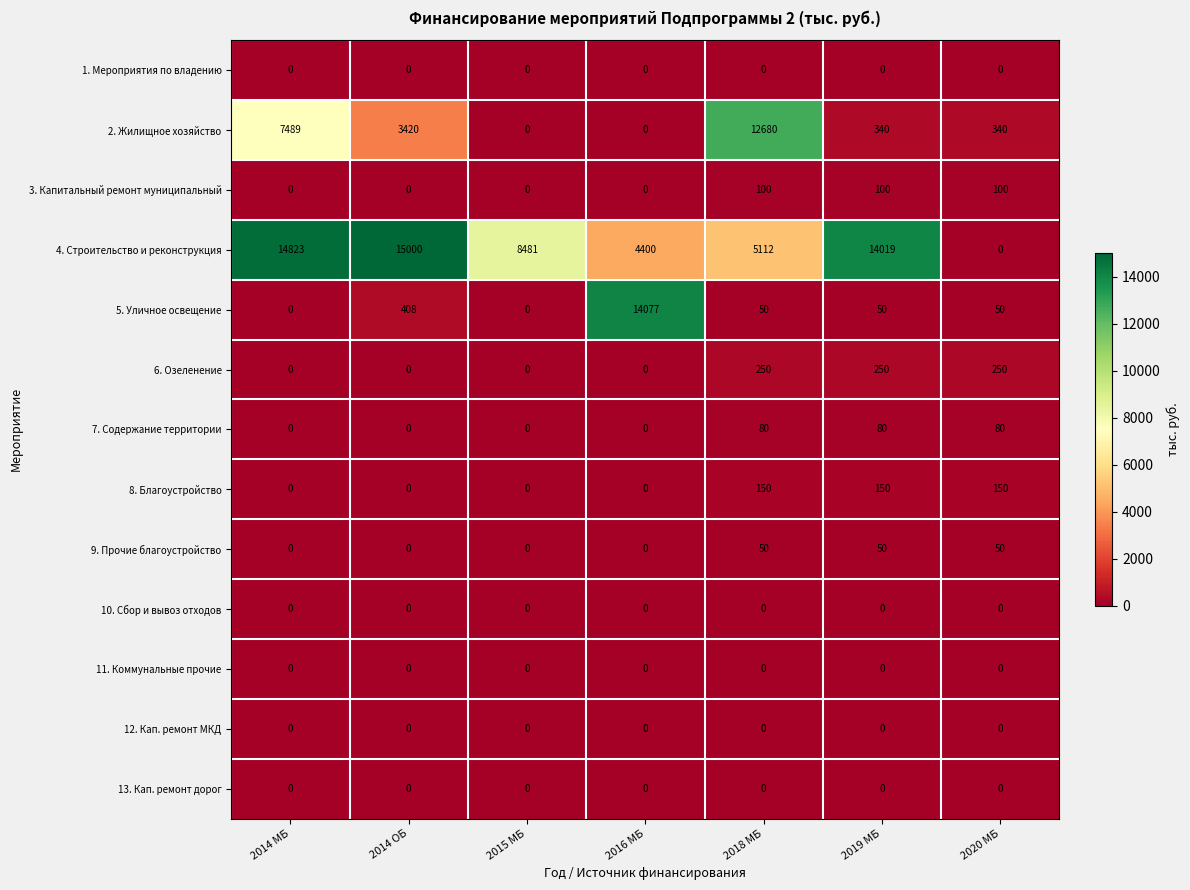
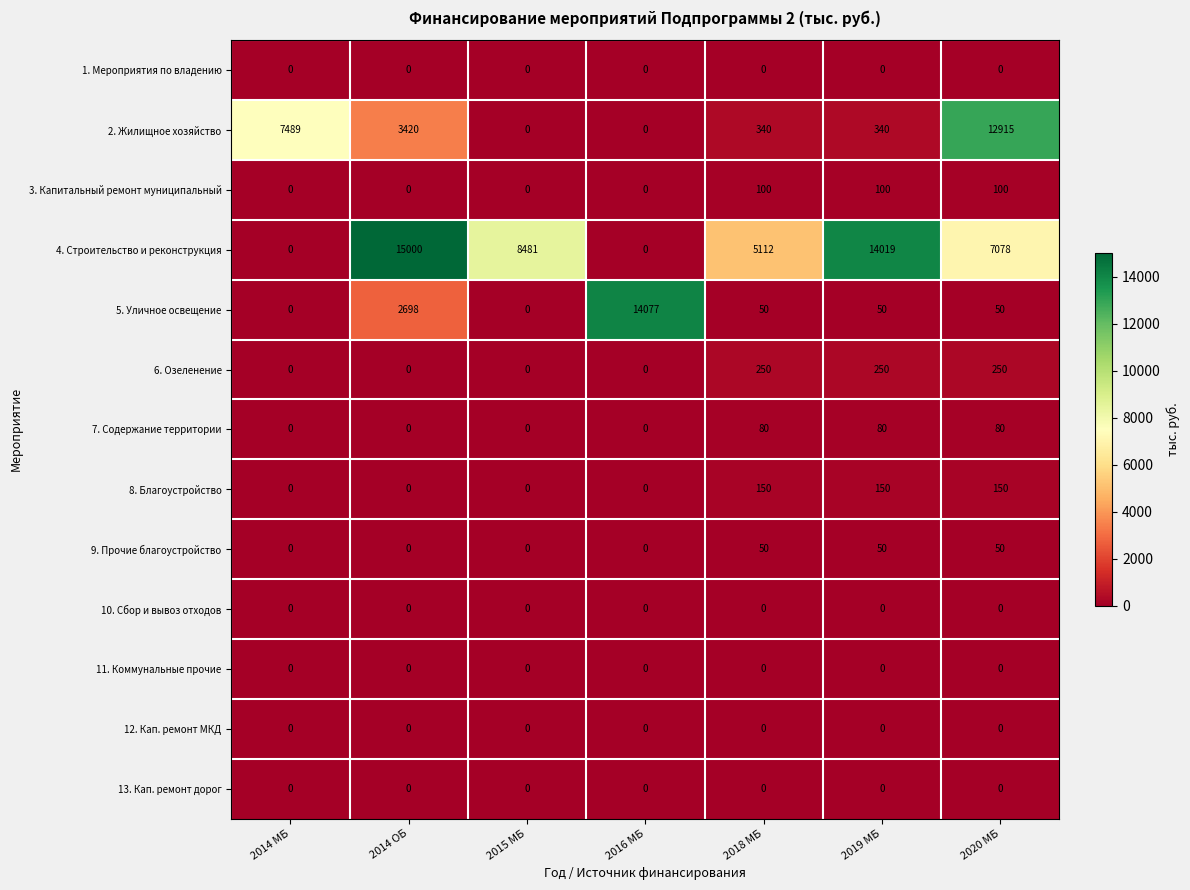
  {
    "1. Мероприятия по владению": {
      "2014 МБ": 0,
      "2014 ОБ": 0,
      "2015 МБ": 0,
      "2016 МБ": 0,
      "2018 МБ": 0,
      "2019 МБ": 0,
      "2020 МБ": 0
    },
    "2. Жилищное хозяйство": {
      "2014 МБ": 7489,
      "2014 ОБ": 3420,
      "2015 МБ": 0,
      "2016 МБ": 0,
-     "2018 МБ": 12680,
+     "2018 МБ": 340,
      "2019 МБ": 340,
-     "2020 МБ": 340
+     "2020 МБ": 12915
    },
    "3. Капитальный ремонт муниципальный": {
      "2014 МБ": 0,
      "2014 ОБ": 0,
      "2015 МБ": 0,
      "2016 МБ": 0,
      "2018 МБ": 100,
      "2019 МБ": 100,
      "2020 МБ": 100
    },
    "4. Строительство и реконструкция": {
-     "2014 МБ": 14823,
+     "2014 МБ": 0,
      "2014 ОБ": 15000,
      "2015 МБ": 8481,
-     "2016 МБ": 4400,
+     "2016 МБ": 0,
      "2018 МБ": 5112,
      "2019 МБ": 14019,
-     "2020 МБ": 0
+     "2020 МБ": 7078
    },
    "5. Уличное освещение": {
      "2014 МБ": 0,
-     "2014 ОБ": 408,
+     "2014 ОБ": 2698,
      "2015 МБ": 0,
      "2016 МБ": 14077,
      "2018 МБ": 50,
      "2019 МБ": 50,
      "2020 МБ": 50
    },
    "6. Озеленение": {
      "2014 МБ": 0,
      "2014 ОБ": 0,
      "2015 МБ": 0,
      "2016 МБ": 0,
      "2018 МБ": 250,
      "2019 МБ": 250,
      "2020 МБ": 250
    },
    "7. Содержание территории": {
      "2014 МБ": 0,
      "2014 ОБ": 0,
      "2015 МБ": 0,
      "2016 МБ": 0,
      "2018 МБ": 80,
      "2019 МБ": 80,
      "2020 МБ": 80
    },
    "8. Благоустройство": {
      "2014 МБ": 0,
      "2014 ОБ": 0,
      "2015 МБ": 0,
      "2016 МБ": 0,
      "2018 МБ": 150,
      "2019 МБ": 150,
      "2020 МБ": 150
    },
    "9. Прочие благоустройство": {
      "2014 МБ": 0,
      "2014 ОБ": 0,
      "2015 МБ": 0,
      "2016 МБ": 0,
      "2018 МБ": 50,
      "2019 МБ": 50,
      "2020 МБ": 50
    },
    "10. Сбор и вывоз отходов": {
      "2014 МБ": 0,
      "2014 ОБ": 0,
      "2015 МБ": 0,
      "2016 МБ": 0,
      "2018 МБ": 0,
      "2019 МБ": 0,
      "2020 МБ": 0
    },
    "11. Коммунальные прочие": {
      "2014 МБ": 0,
      "2014 ОБ": 0,
      "2015 МБ": 0,
      "2016 МБ": 0,
      "2018 МБ": 0,
      "2019 МБ": 0,
      "2020 МБ": 0
    },
    "12. Кап. ремонт МКД": {
      "2014 МБ": 0,
      "2014 ОБ": 0,
      "2015 МБ": 0,
      "2016 МБ": 0,
      "2018 МБ": 0,
      "2019 МБ": 0,
      "2020 МБ": 0
    },
    "13. Кап. ремонт дорог": {
      "2014 МБ": 0,
      "2014 ОБ": 0,
      "2015 МБ": 0,
      "2016 МБ": 0,
      "2018 МБ": 0,
      "2019 МБ": 0,
      "2020 МБ": 0
    }
  }
